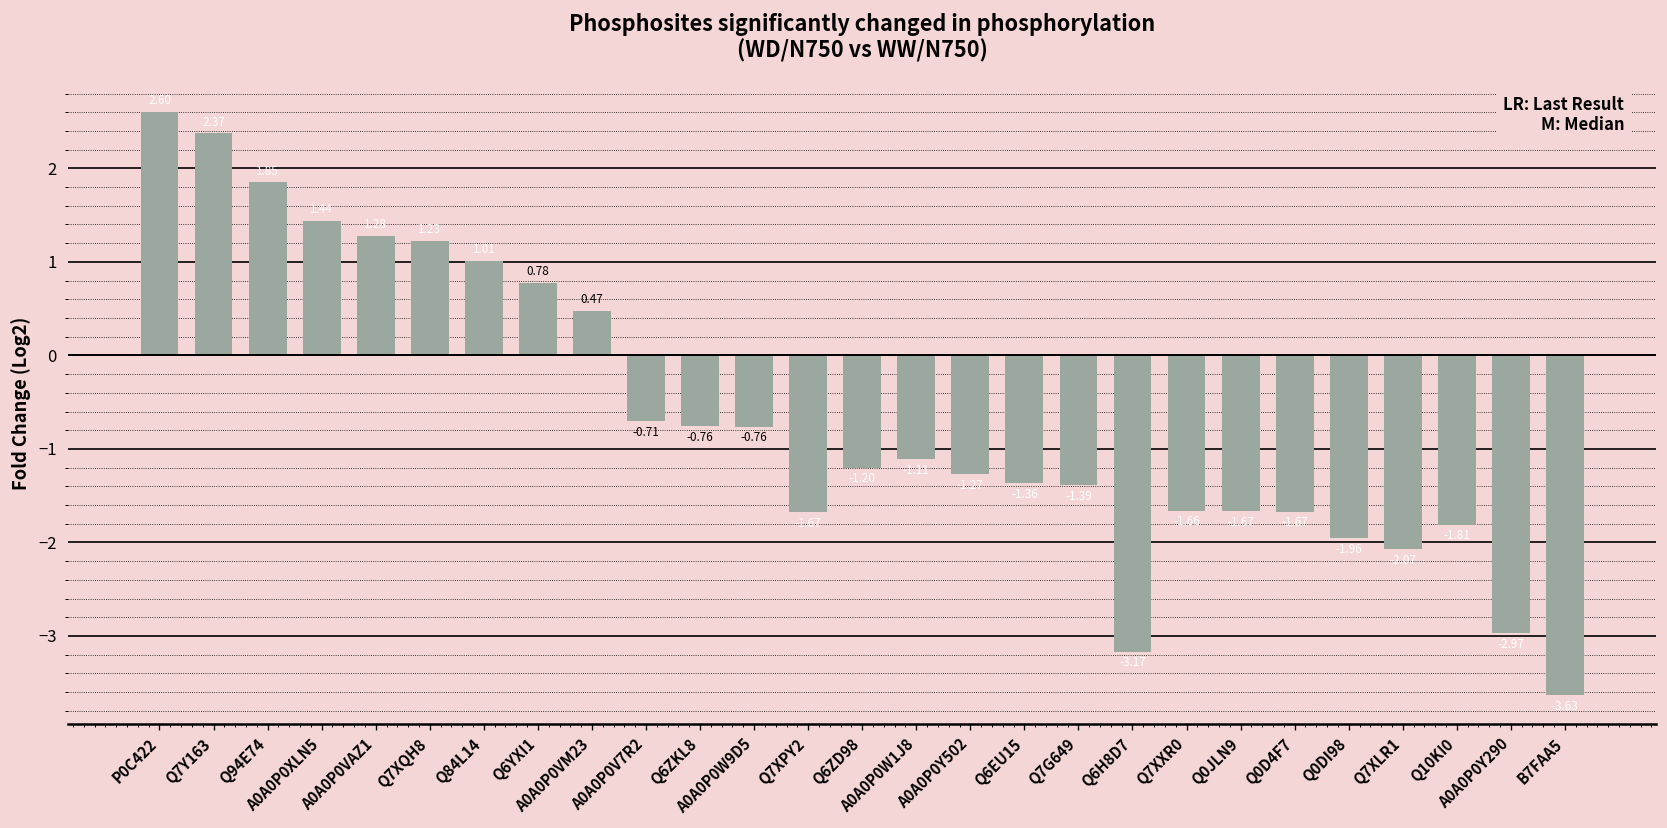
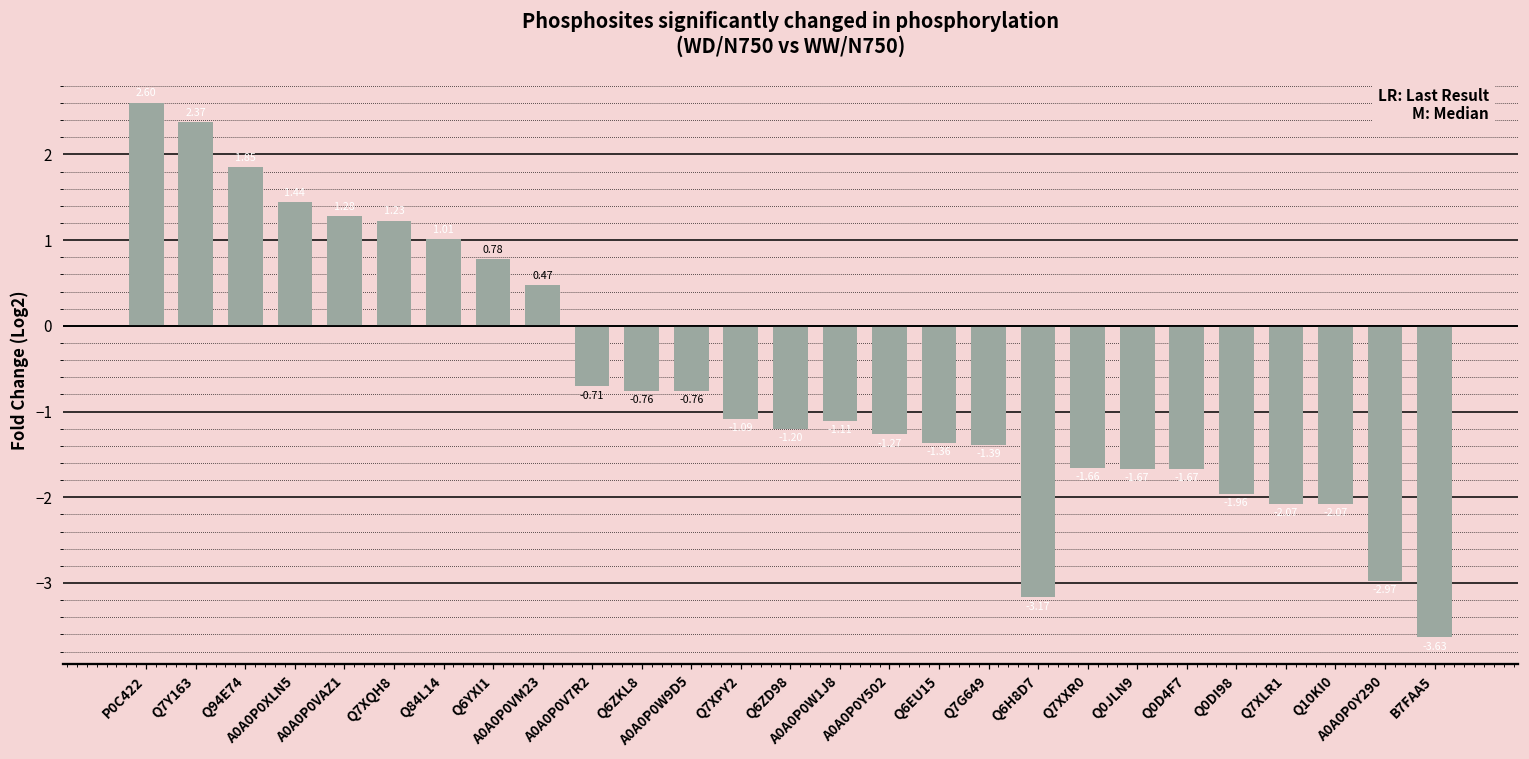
  {
    "P0C422": 2.6,
    "Q7Y163": 2.4,
    "Q94E74": 1.9,
    "A0A0P0XLN5": 1.4,
    "A0A0P0VAZ1": 1.3,
    "Q7XQH8": 1.2,
    "Q84L14": 1.0,
-   "Q7XPY2": -1.7,
+   "Q7XPY2": -1.1,
    "Q6ZD98": -1.2,
    "A0A0P0W1J8": -1.1,
    "A0A0P0Y502": -1.3,
    "Q6EU15": -1.4,
    "Q7G649": -1.4,
    "Q6H8D7": -3.2,
    "Q7XXR0": -1.7,
    "Q0JLN9": -1.7,
    "Q0D4F7": -1.7,
    "Q0DI98": -2.0,
    "Q7XLR1": -2.1,
-   "Q10KI0": -1.8,
+   "Q10KI0": -2.1,
    "A0A0P0Y290": -3.0,
    "B7FAA5": -3.6
  }
